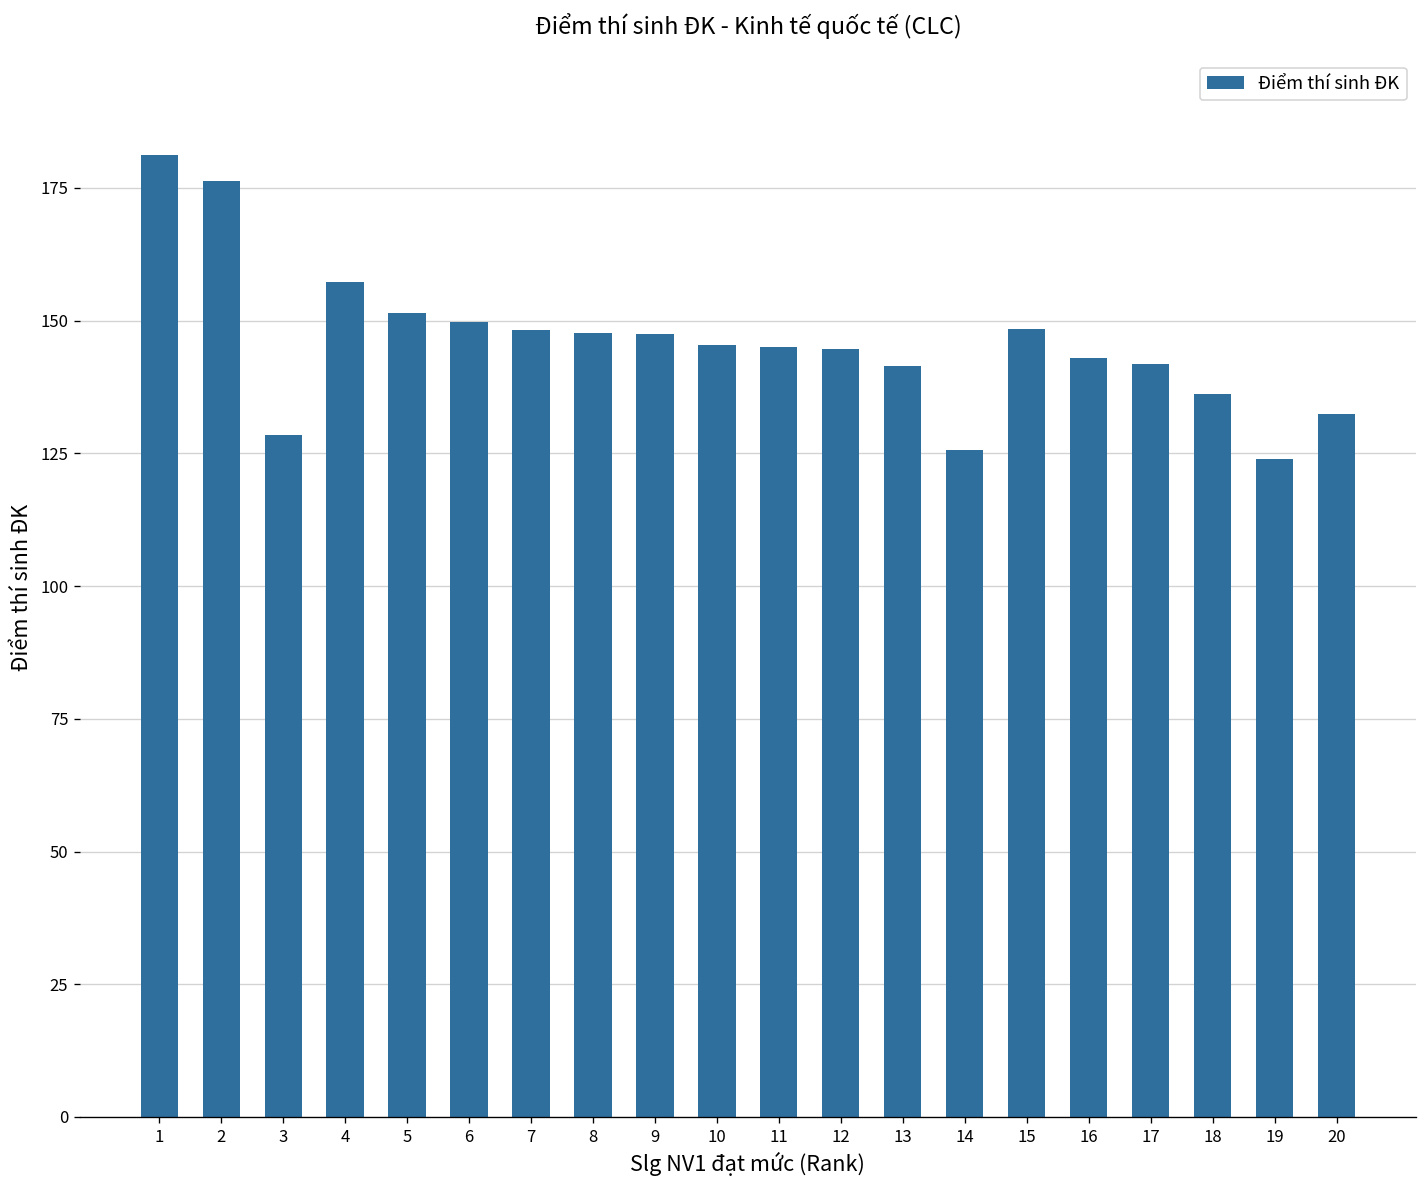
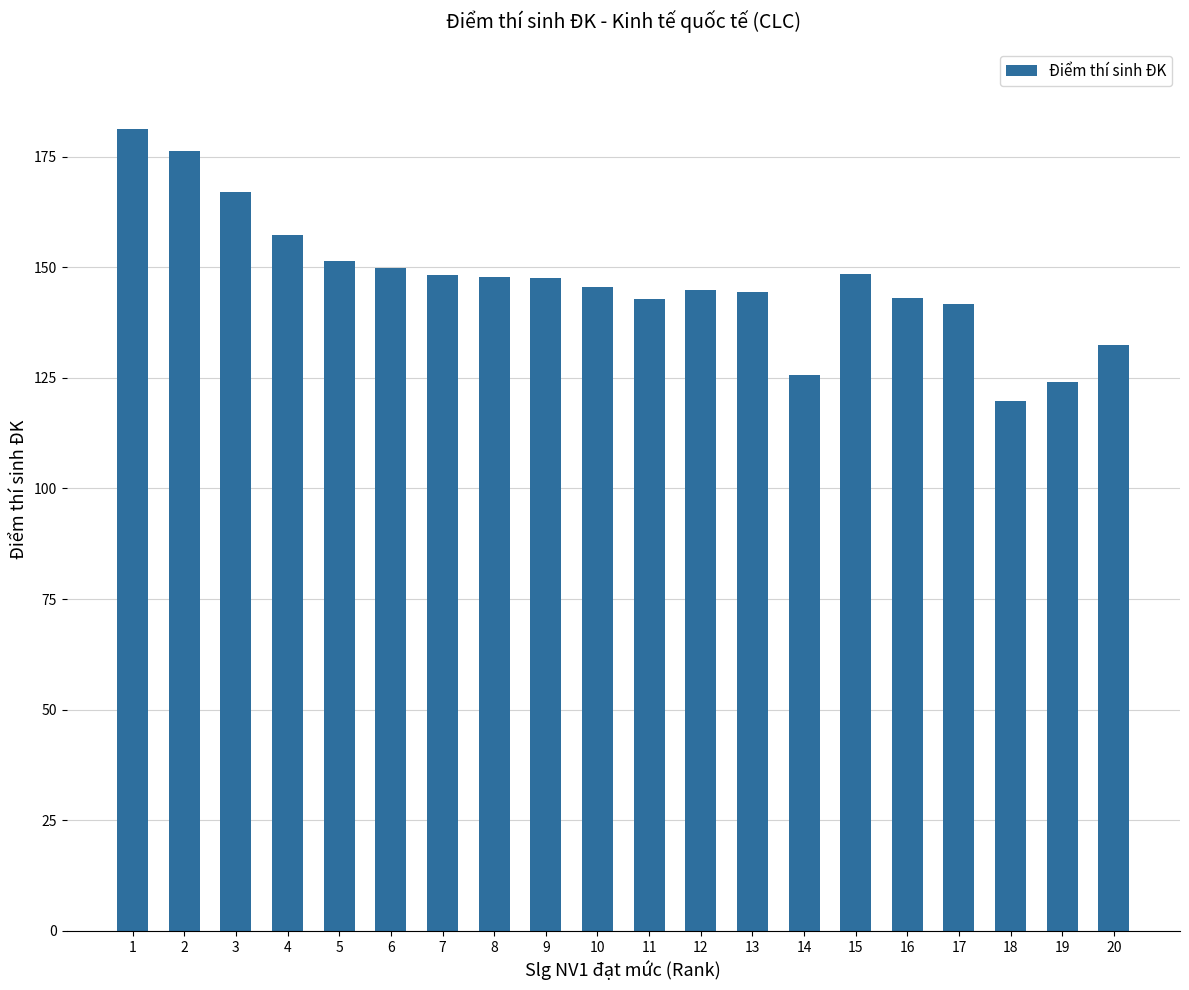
  {
    "1": 181,
    "2": 176,
-   "3": 128,
+   "3": 167,
    "4": 157,
    "5": 152,
    "6": 150,
    "7": 148,
    "8": 148,
    "9": 148,
    "10": 146,
-   "11": 145,
+   "11": 143,
    "12": 145,
-   "13": 141,
+   "13": 145,
    "14": 126,
    "15": 148,
    "16": 143,
    "17": 142,
-   "18": 136,
+   "18": 120,
    "19": 124,
    "20": 132
  }
